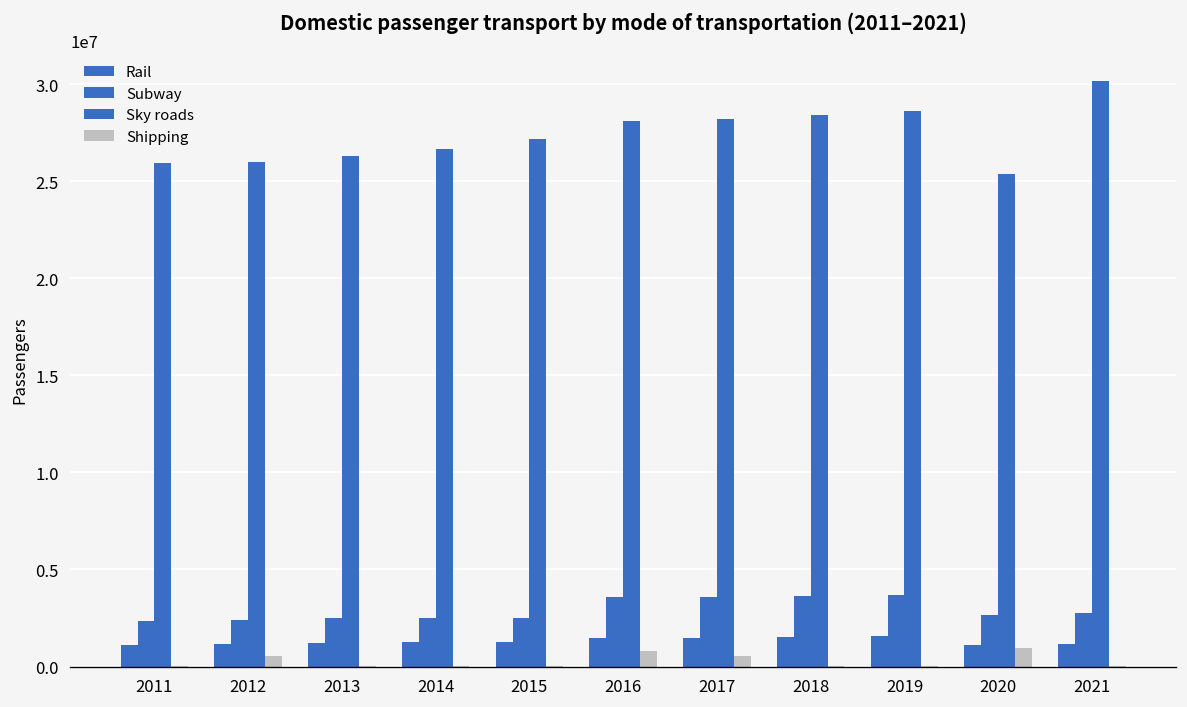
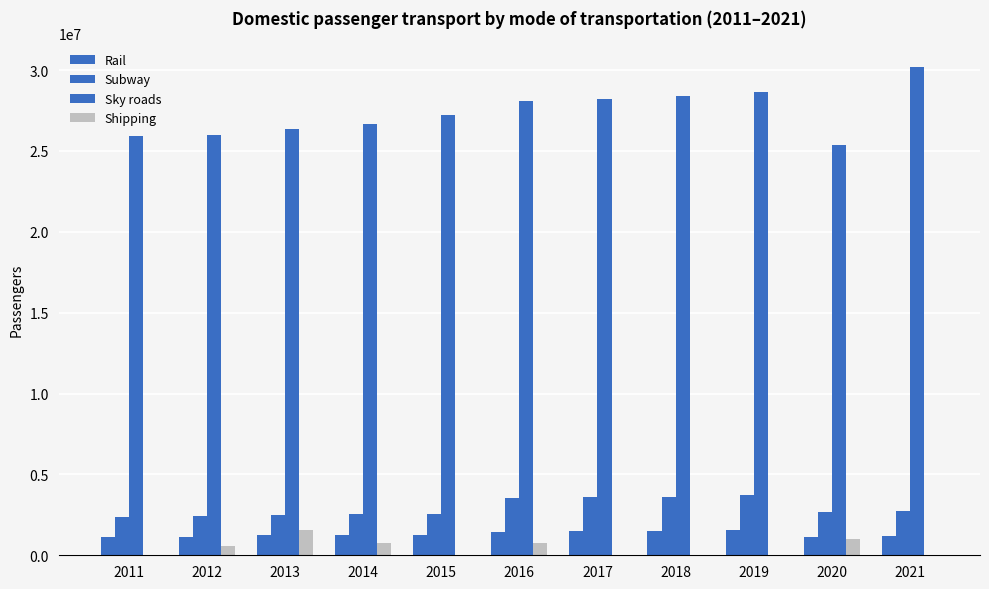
  {
    "Shipping": {
      "2012": 600000,
-     "2013": 0,
-     "2014": 0,
+     "2013": 1600000,
+     "2014": 800000,
      "2016": 800000,
-     "2017": 500000,
+     "2017": 0,
      "2020": 1000000
    }
  }
